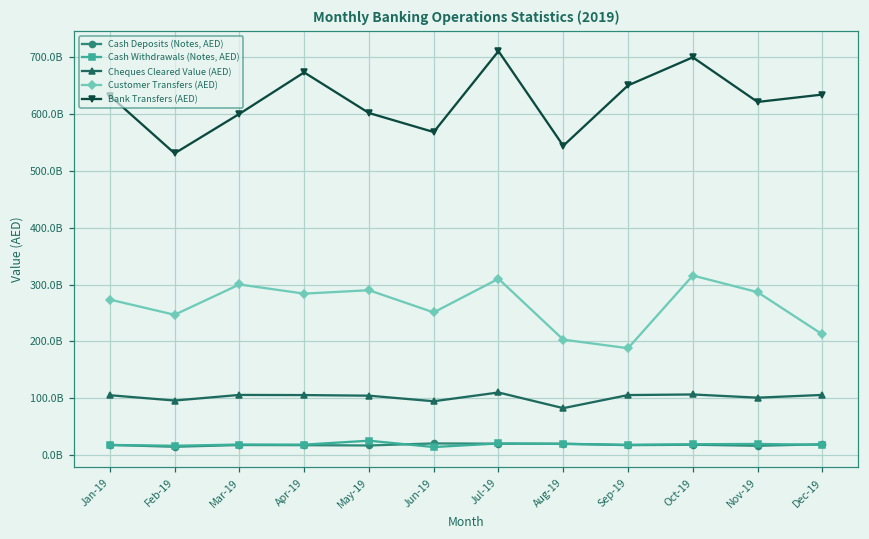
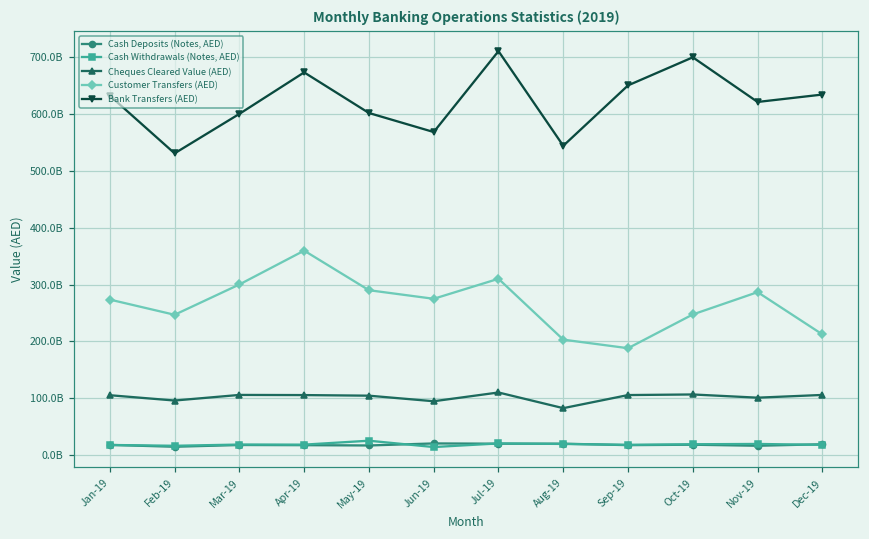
  {
    "Customer Transfers (AED)": {
      "Jan-19": 270000000000,
      "Feb-19": 250000000000,
      "Mar-19": 300000000000,
-     "Apr-19": 280000000000,
+     "Apr-19": 360000000000,
      "May-19": 290000000000,
-     "Jun-19": 250000000000,
+     "Jun-19": 280000000000,
      "Jul-19": 310000000000,
      "Aug-19": 200000000000,
      "Sep-19": 190000000000,
-     "Oct-19": 320000000000,
+     "Oct-19": 250000000000,
      "Nov-19": 290000000000,
      "Dec-19": 210000000000
    }
  }
